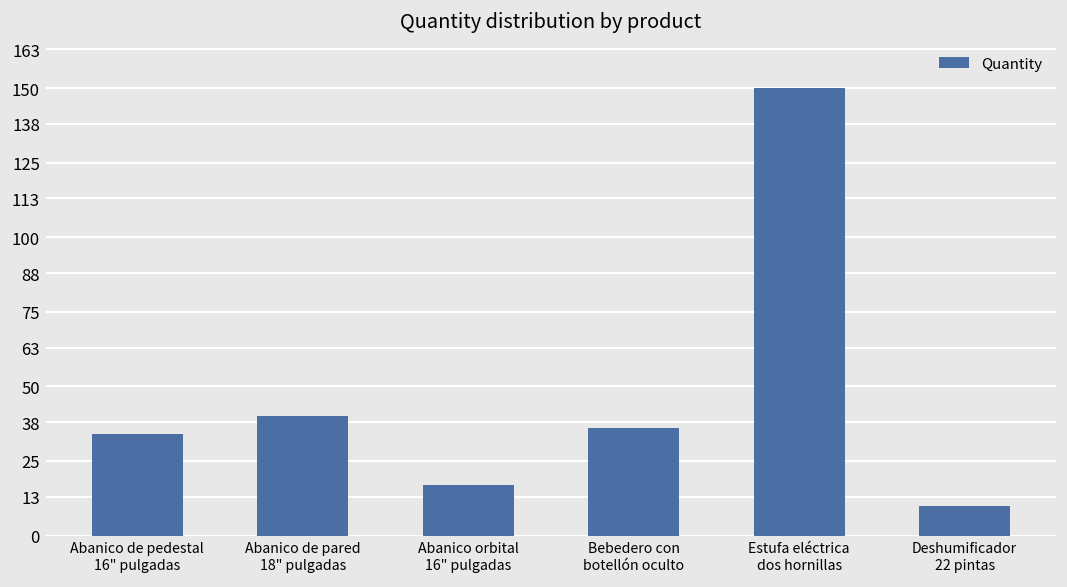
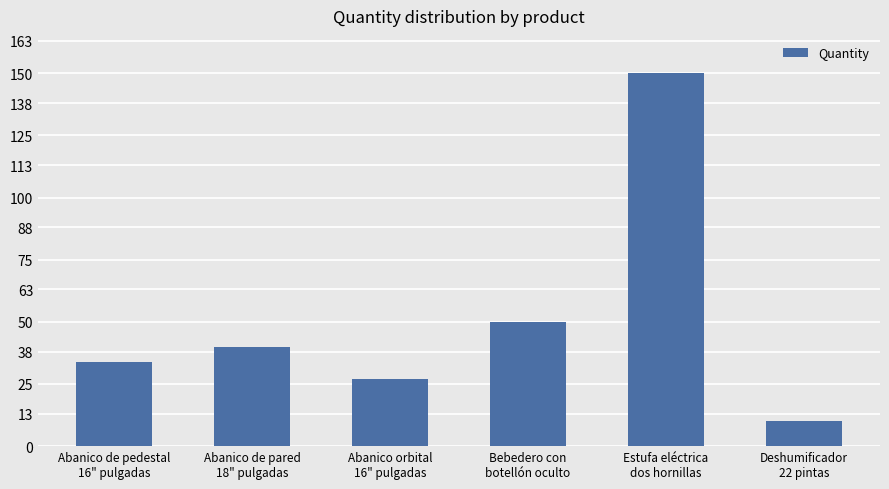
  {
    "Abanico de pedestal 16\" pulgadas": 34,
    "Abanico de pared 18\" pulgadas": 40,
-   "Abanico orbital 16\" pulgadas": 17,
-   "Bebedero con botellón oculto": 36,
+   "Abanico orbital 16\" pulgadas": 27,
+   "Bebedero con botellón oculto": 50,
    "Estufa eléctrica dos hornillas": 150,
    "Deshumificador 22 pintas": 10
  }
